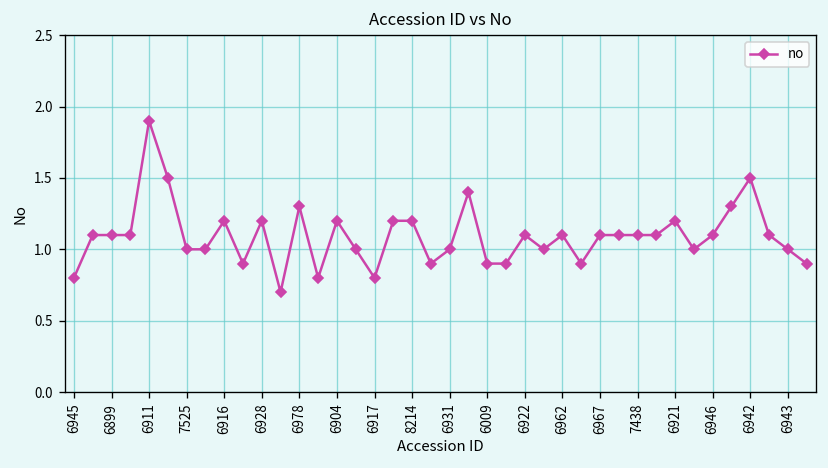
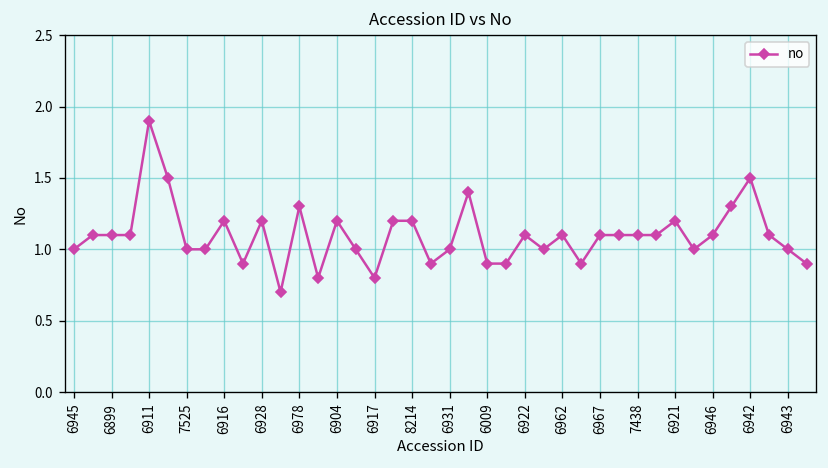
  {
-   "6945": 0.8,
+   "6945": 1.0,
    "6899": 1.1,
    "6911": 1.9,
    "7525": 1.0,
    "6916": 1.2,
    "6928": 1.2,
    "6978": 1.3,
    "6904": 1.2,
    "6917": 0.8,
    "8214": 1.2,
    "6931": 1.0,
    "6009": 0.9,
    "6922": 1.1,
    "6962": 1.1,
    "6967": 1.1,
    "7438": 1.1,
    "6921": 1.2,
    "6946": 1.1,
    "6942": 1.5,
    "6943": 1.0
  }
